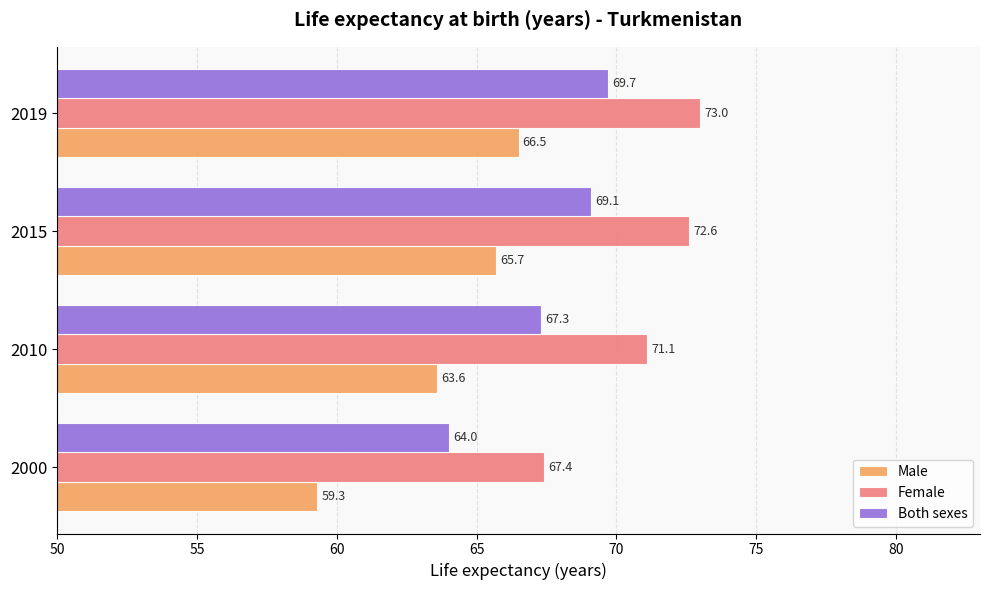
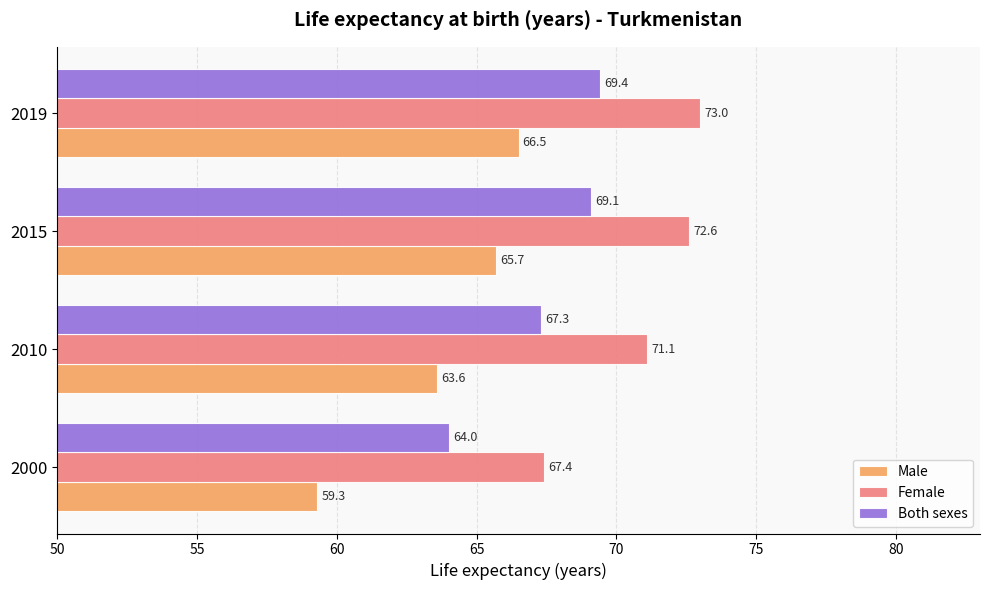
  {
    "Both sexes": {
-     "2019": 69.7,
+     "2019": 69.4,
      "2015": 69.1,
      "2010": 67.3,
      "2000": 64.0
    }
  }
